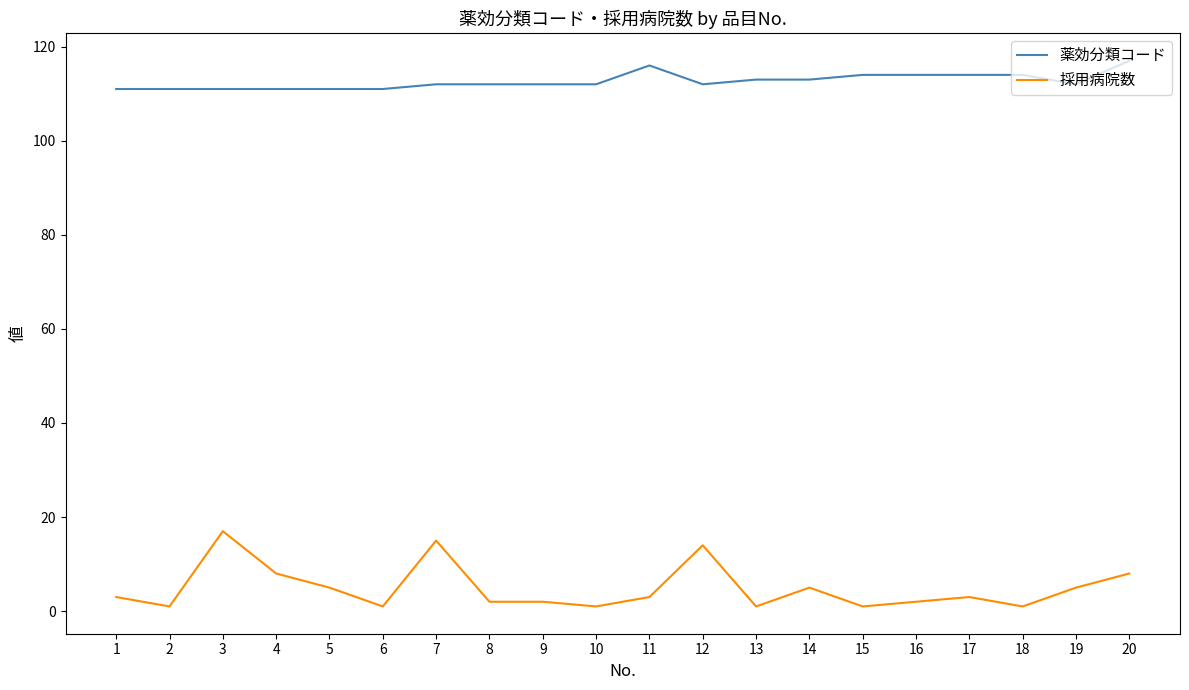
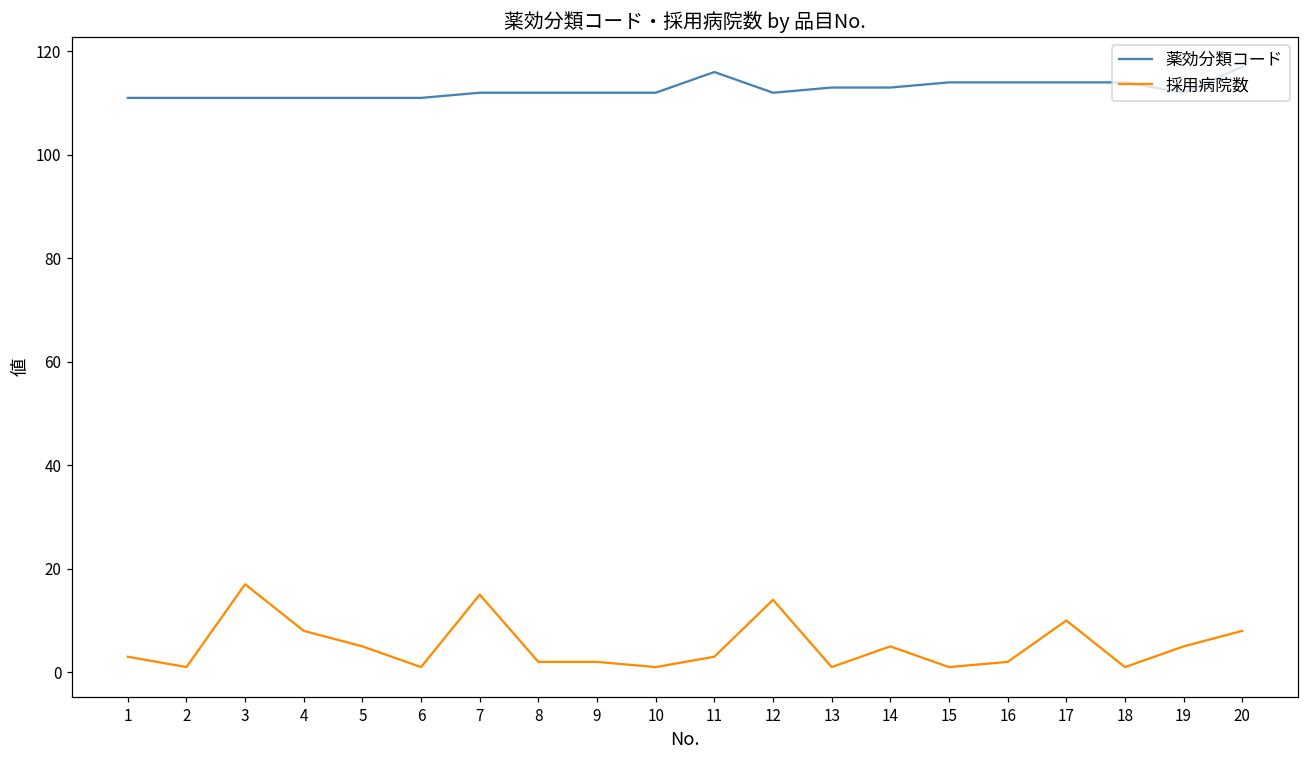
  {
    "薬効分類コード": {
      "1": 111,
      "2": 111,
      "3": 111,
      "4": 111,
      "5": 111,
      "6": 111,
      "7": 112,
      "8": 112,
      "9": 112,
      "10": 112,
      "11": 116,
      "12": 112,
      "13": 113,
      "14": 113,
      "15": 114,
      "16": 114,
      "17": 114
    },
    "採用病院数": {
      "1": 3,
      "2": 1,
      "3": 17,
      "4": 8,
      "5": 5,
      "6": 1,
      "7": 15,
      "8": 2,
      "9": 2,
      "10": 1,
      "11": 3,
      "12": 14,
      "13": 1,
      "14": 5,
      "15": 1,
      "16": 2,
-     "17": 3,
+     "17": 10,
      "18": 1,
      "19": 5,
      "20": 8
    }
  }
